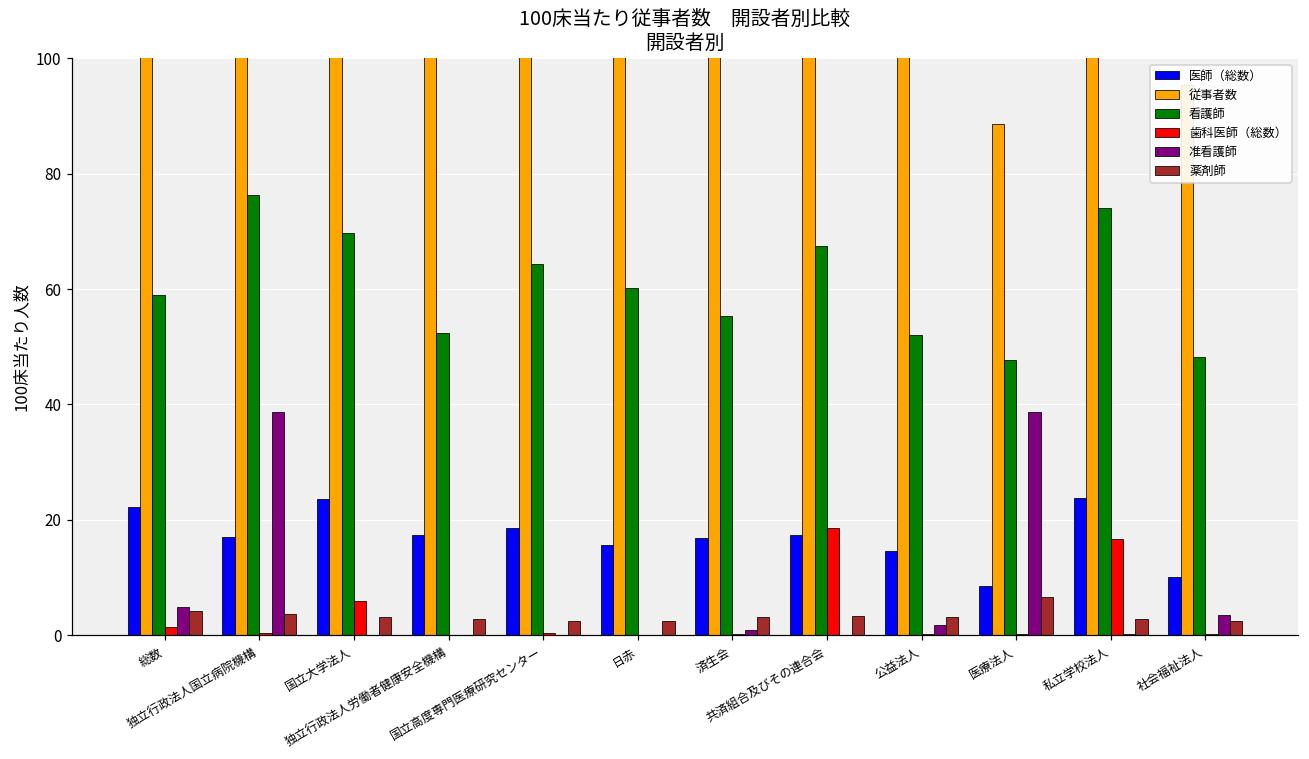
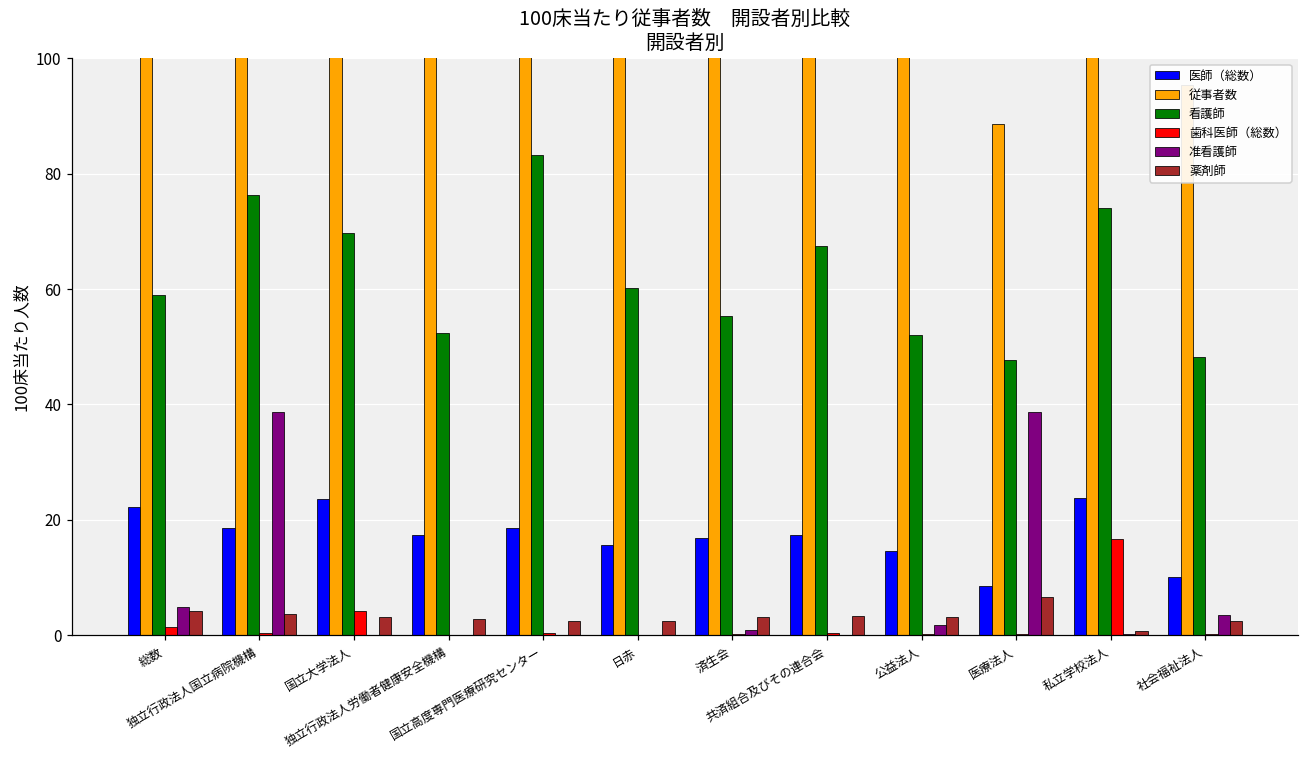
  {
    "医師（総数）": {
      "総数": 22,
-     "独立行政法人国立病院機構": 17,
+     "独立行政法人国立病院機構": 19,
      "国立大学法人": 24,
      "独立行政法人労働者健康安全機構": 17,
      "国立高度専門医療研究センター": 19,
      "日赤": 16,
      "済生会": 17,
      "共済組合及びその連合会": 17,
      "公益法人": 15,
      "医療法人": 9,
      "私立学校法人": 24,
      "社会福祉法人": 10
    },
    "従事者数": {
      "独立行政法人労働者健康安全機構": 100,
      "医療法人": 89
    },
    "看護師": {
      "総数": 59,
      "独立行政法人国立病院機構": 76,
      "国立大学法人": 70,
      "独立行政法人労働者健康安全機構": 52,
-     "国立高度専門医療研究センター": 64,
+     "国立高度専門医療研究センター": 83,
      "日赤": 60,
      "済生会": 55,
      "共済組合及びその連合会": 67,
      "公益法人": 52,
      "医療法人": 48,
      "私立学校法人": 74,
      "社会福祉法人": 48
    },
    "歯科医師（総数）": {
      "総数": 1,
-     "国立大学法人": 6,
+     "国立大学法人": 4,
      "独立行政法人労働者健康安全機構": 0,
-     "共済組合及びその連合会": 19,
+     "共済組合及びその連合会": 0,
      "私立学校法人": 17
    },
    "准看護師": {
      "総数": 5,
      "独立行政法人国立病院機構": 39,
      "国立大学法人": 0,
      "独立行政法人労働者健康安全機構": 0,
      "済生会": 1,
      "公益法人": 2,
      "医療法人": 39,
      "社会福祉法人": 3
    },
    "薬剤師": {
      "総数": 4,
      "独立行政法人国立病院機構": 4,
      "国立大学法人": 3,
      "独立行政法人労働者健康安全機構": 3,
      "国立高度専門医療研究センター": 2,
      "日赤": 2,
      "済生会": 3,
      "共済組合及びその連合会": 3,
      "公益法人": 3,
      "医療法人": 7,
-     "私立学校法人": 3,
+     "私立学校法人": 1,
      "社会福祉法人": 2
    }
  }
